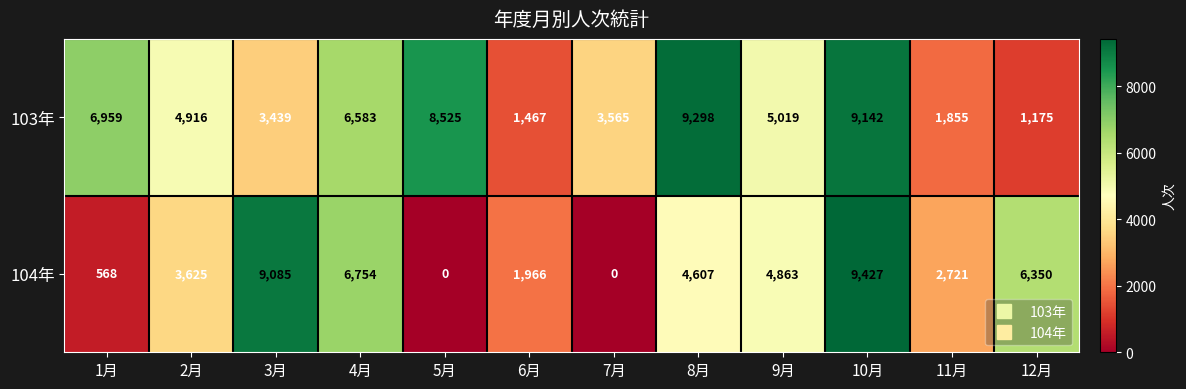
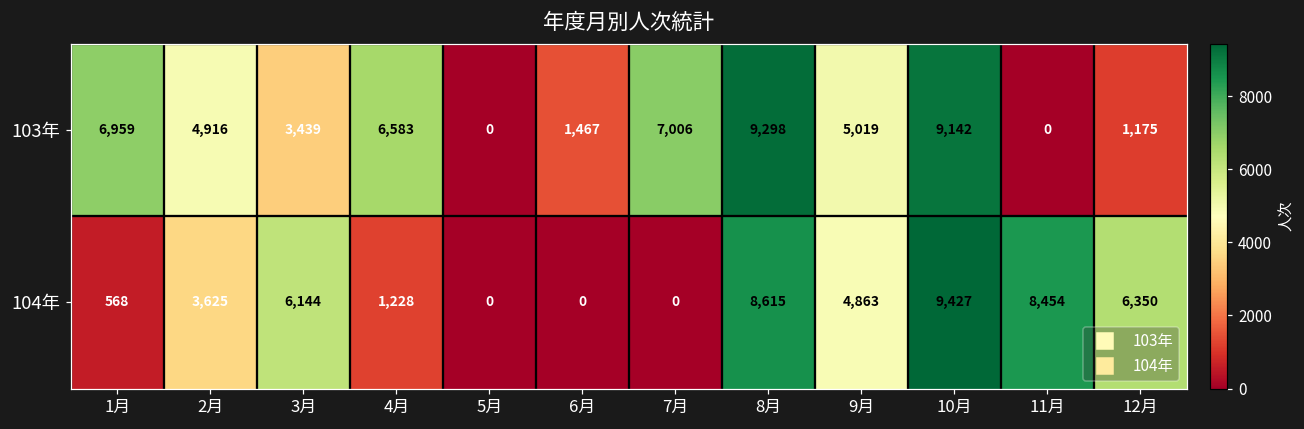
  {
    "103年": {
      "1月": "6,959",
      "2月": "4,916",
      "3月": "3,439",
      "4月": "6,583",
-     "5月": "8,525",
+     "5月": "0",
      "6月": "1,467",
-     "7月": "3,565",
+     "7月": "7,006",
      "8月": "9,298",
      "9月": "5,019",
      "10月": "9,142",
-     "11月": "1,855",
+     "11月": "0",
      "12月": "1,175"
    },
    "104年": {
      "1月": "568",
      "2月": "3,625",
-     "3月": "9,085",
-     "4月": "6,754",
+     "3月": "6,144",
+     "4月": "1,228",
      "5月": "0",
-     "6月": "1,966",
+     "6月": "0",
      "7月": "0",
-     "8月": "4,607",
+     "8月": "8,615",
      "9月": "4,863",
      "10月": "9,427",
-     "11月": "2,721",
+     "11月": "8,454",
      "12月": "6,350"
    }
  }
